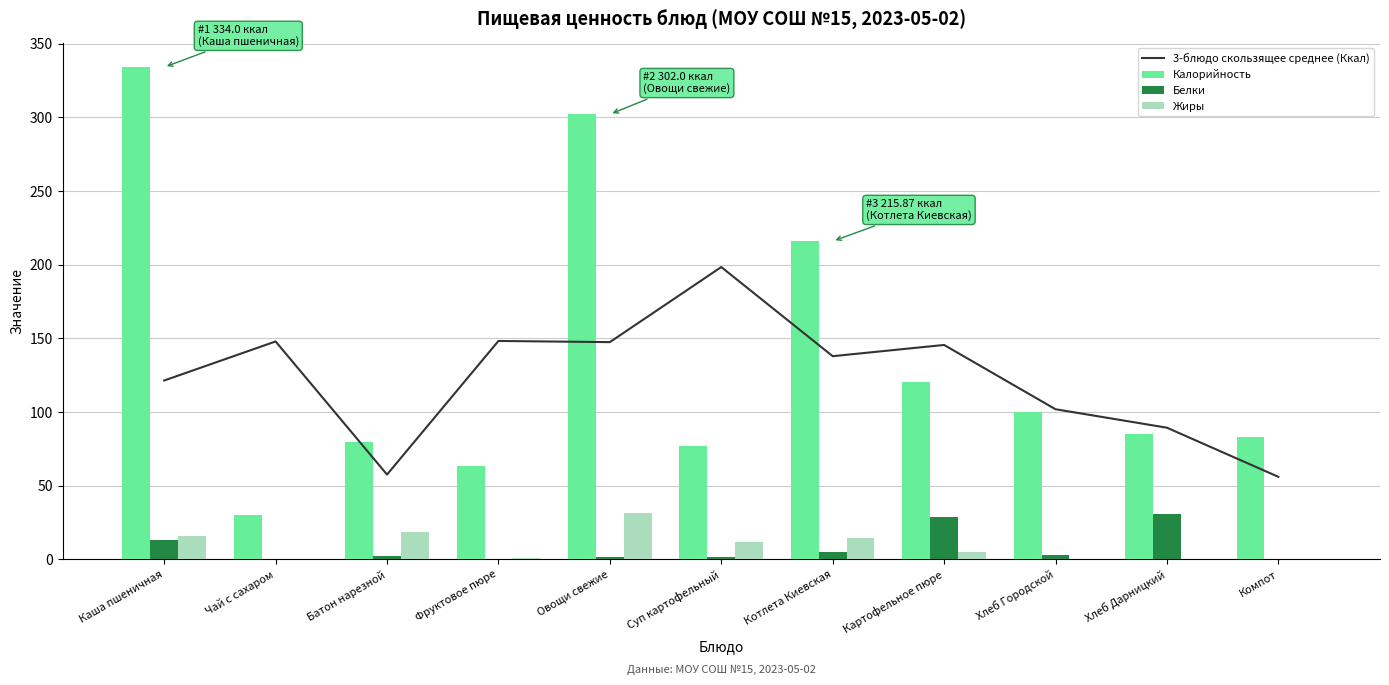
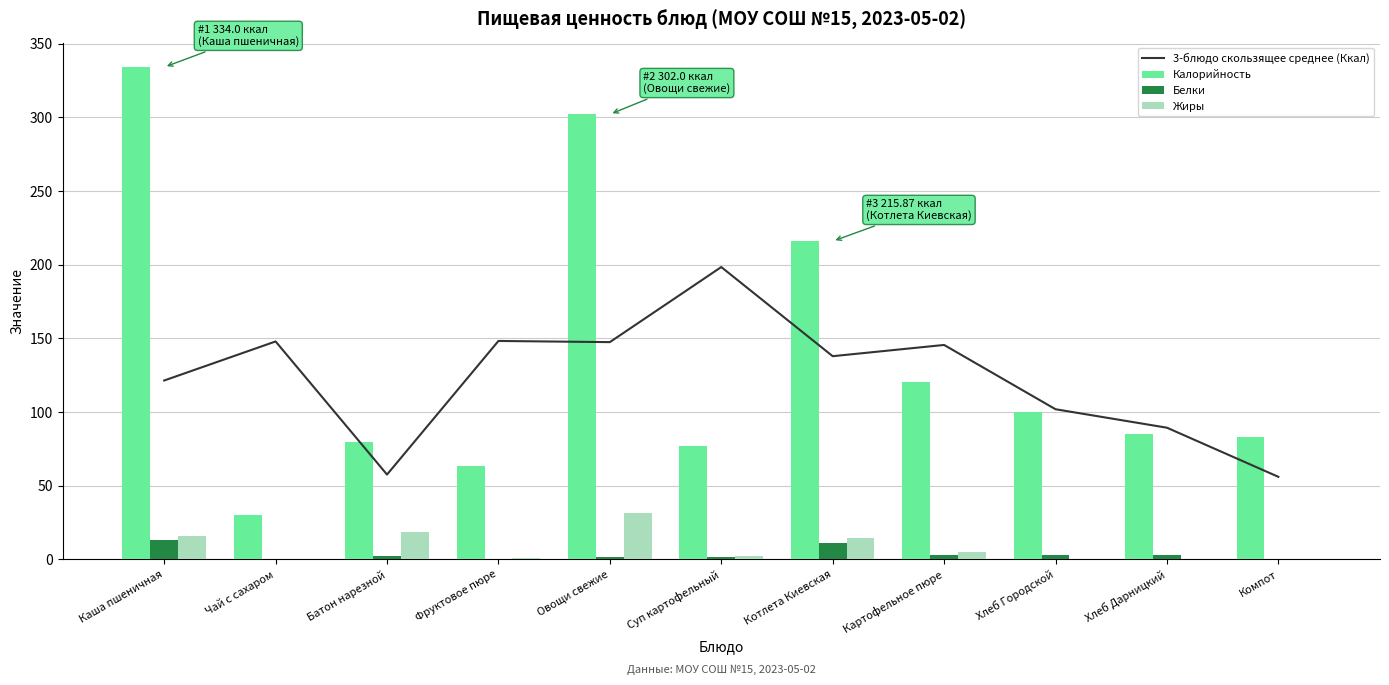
  {
    "Калорийность": {
      "Каша пшеничная": 334,
      "Чай с сахаром": 30,
      "Батон нарезной": 80,
      "Фруктовое пюре": 63,
      "Овощи свежие": 302,
      "Суп картофельный": 77,
      "Котлета Киевская": 216,
      "Картофельное пюре": 121,
      "Хлеб Городской": 100,
      "Хлеб Дарницкий": 85,
      "Компот": 83
    },
    "3-блюдо скользящее среднее (Ккал)": {
      "Каша пшеничная": 121,
      "Чай с сахаром": 148,
      "Батон нарезной": 58,
      "Фруктовое пюре": 148,
      "Овощи свежие": 147,
      "Суп картофельный": 198,
      "Котлета Киевская": 138,
      "Картофельное пюре": 145,
      "Хлеб Городской": 102,
      "Хлеб Дарницкий": 89,
      "Компот": 56
    },
    "Белки": {
      "Каша пшеничная": 13,
      "Батон нарезной": 2,
-     "Котлета Киевская": 5,
-     "Картофельное пюре": 28,
+     "Котлета Киевская": 11,
+     "Картофельное пюре": 3,
      "Хлеб Городской": 3,
-     "Хлеб Дарницкий": 31
+     "Хлеб Дарницкий": 3
    },
    "Жиры": {
      "Каша пшеничная": 16,
      "Батон нарезной": 18,
      "Овощи свежие": 31,
-     "Суп картофельный": 12,
+     "Суп картофельный": 2,
      "Котлета Киевская": 14,
      "Картофельное пюре": 5
    }
  }
